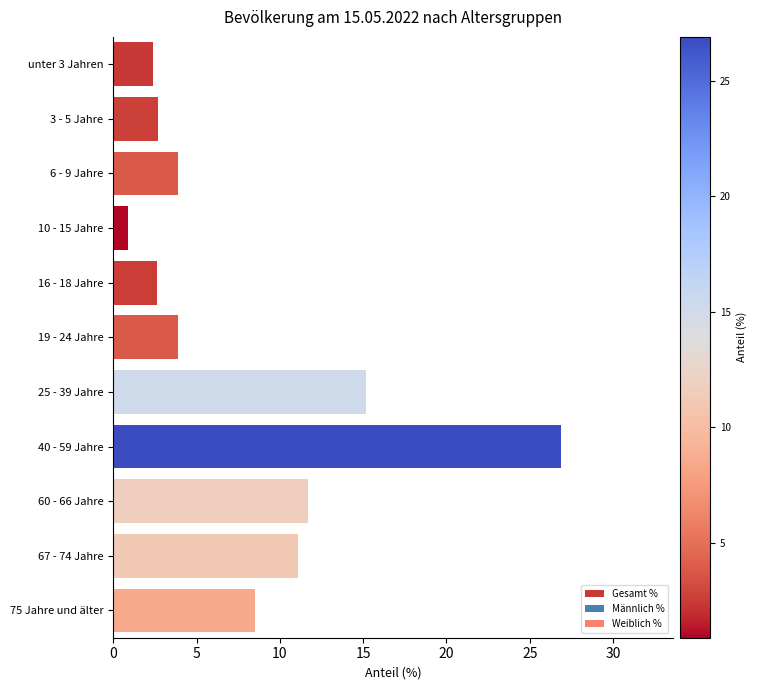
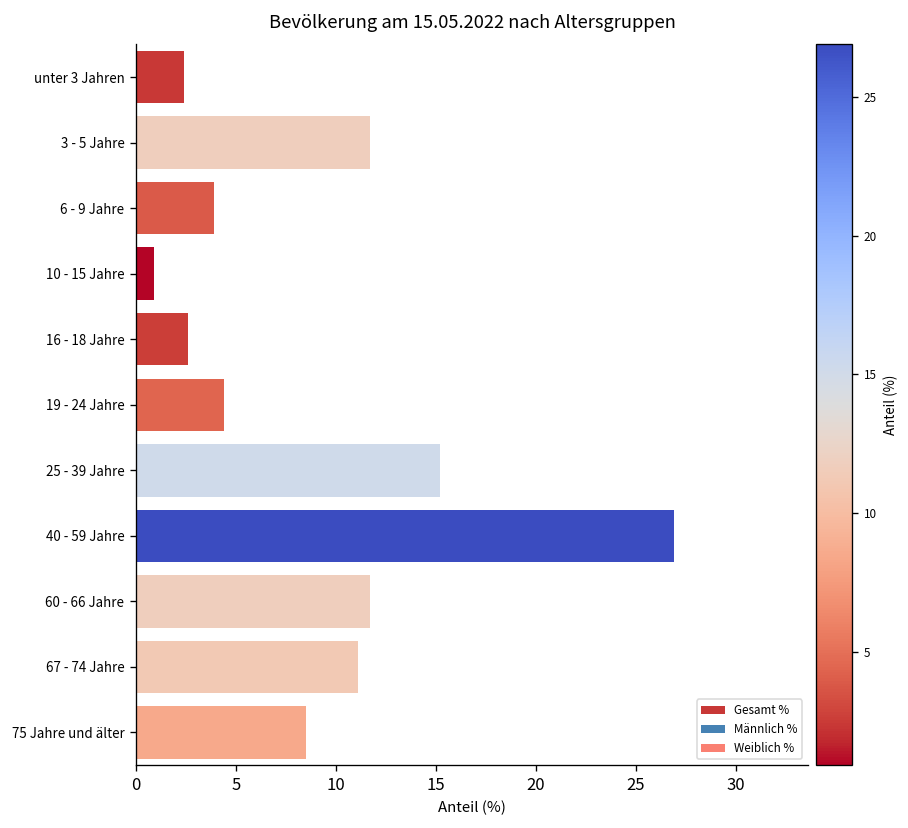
  {
    "Gesamt %": {
      "unter 3 Jahren": 2.4,
-     "3 - 5 Jahre": 2.7,
+     "3 - 5 Jahre": 11.7,
      "6 - 9 Jahre": 3.9,
      "10 - 15 Jahre": 0.9,
      "16 - 18 Jahre": 2.6,
-     "19 - 24 Jahre": 3.9,
+     "19 - 24 Jahre": 4.4,
      "25 - 39 Jahre": 15.2,
      "40 - 59 Jahre": 26.9,
      "60 - 66 Jahre": 11.7,
      "67 - 74 Jahre": 11.1,
      "75 Jahre und älter": 8.5
    }
  }
